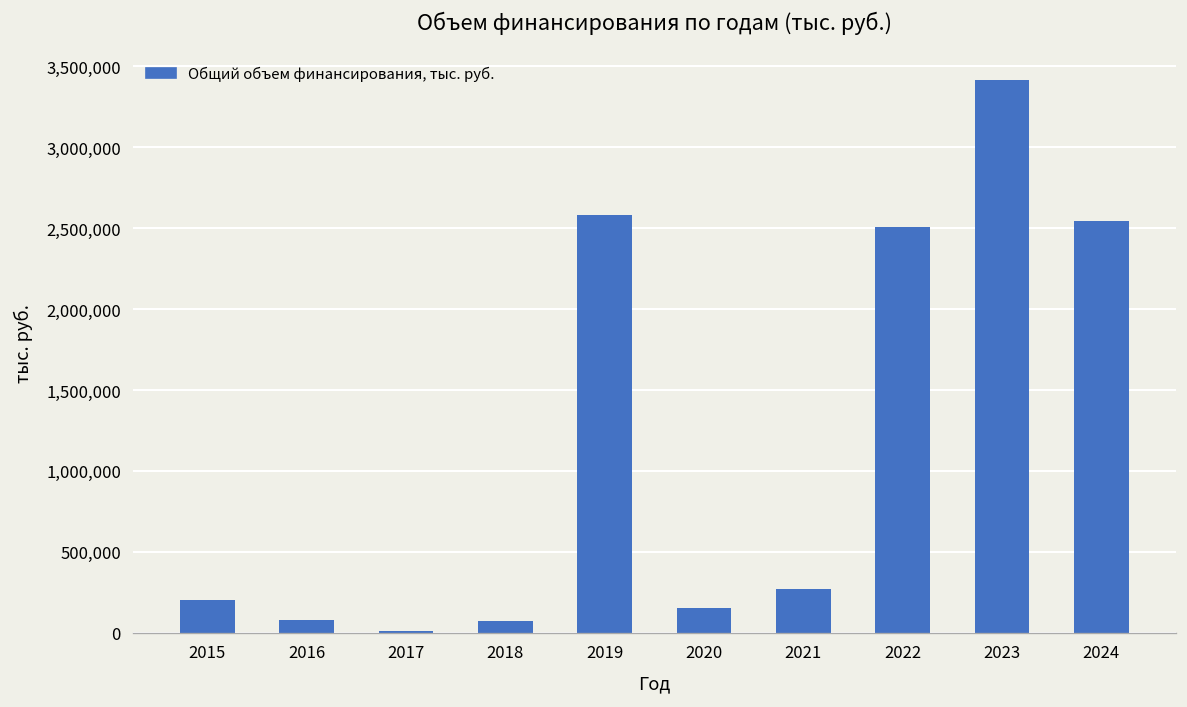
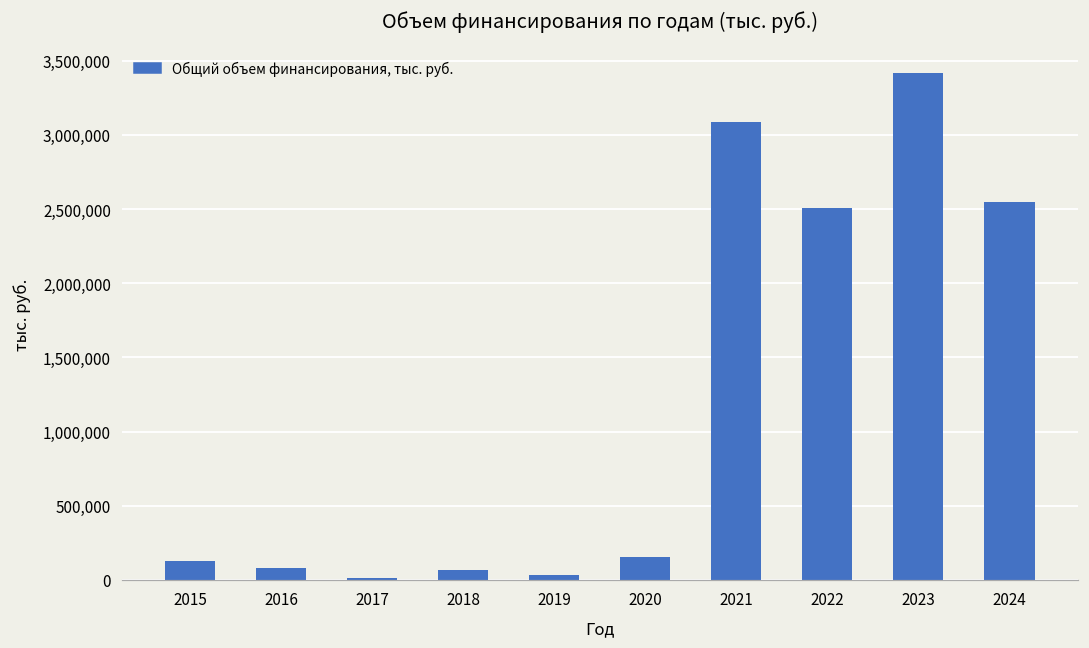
  {
-   "2015": "200,000",
+   "2015": "120,000",
    "2016": "80,000",
    "2018": "70,000",
-   "2019": "2,580,000",
+   "2019": "40,000",
    "2020": "160,000",
-   "2021": "270,000",
+   "2021": "3,090,000",
    "2022": "2,510,000",
    "2023": "3,410,000",
    "2024": "2,540,000"
  }
